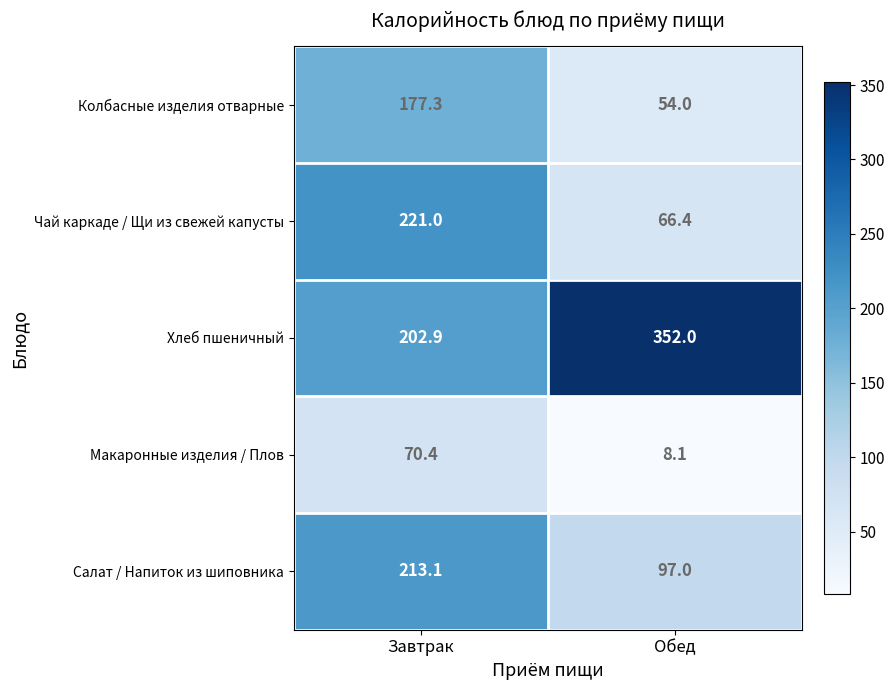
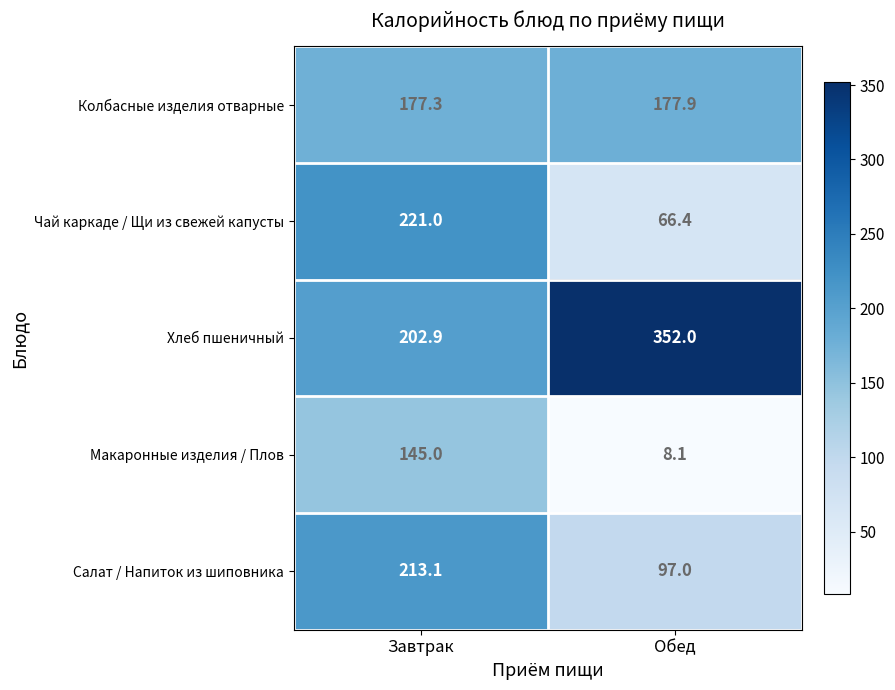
  {
    "Колбасные изделия отварные": {
      "Завтрак": 177.3,
-     "Обед": 54.0
+     "Обед": 177.9
    },
    "Чай каркаде / Щи из свежей капусты": {
      "Завтрак": 221.0,
      "Обед": 66.4
    },
    "Хлеб пшеничный": {
      "Завтрак": 202.9,
      "Обед": 352.0
    },
    "Макаронные изделия / Плов": {
-     "Завтрак": 70.4,
+     "Завтрак": 145.0,
      "Обед": 8.1
    },
    "Салат / Напиток из шиповника": {
      "Завтрак": 213.1,
      "Обед": 97.0
    }
  }
